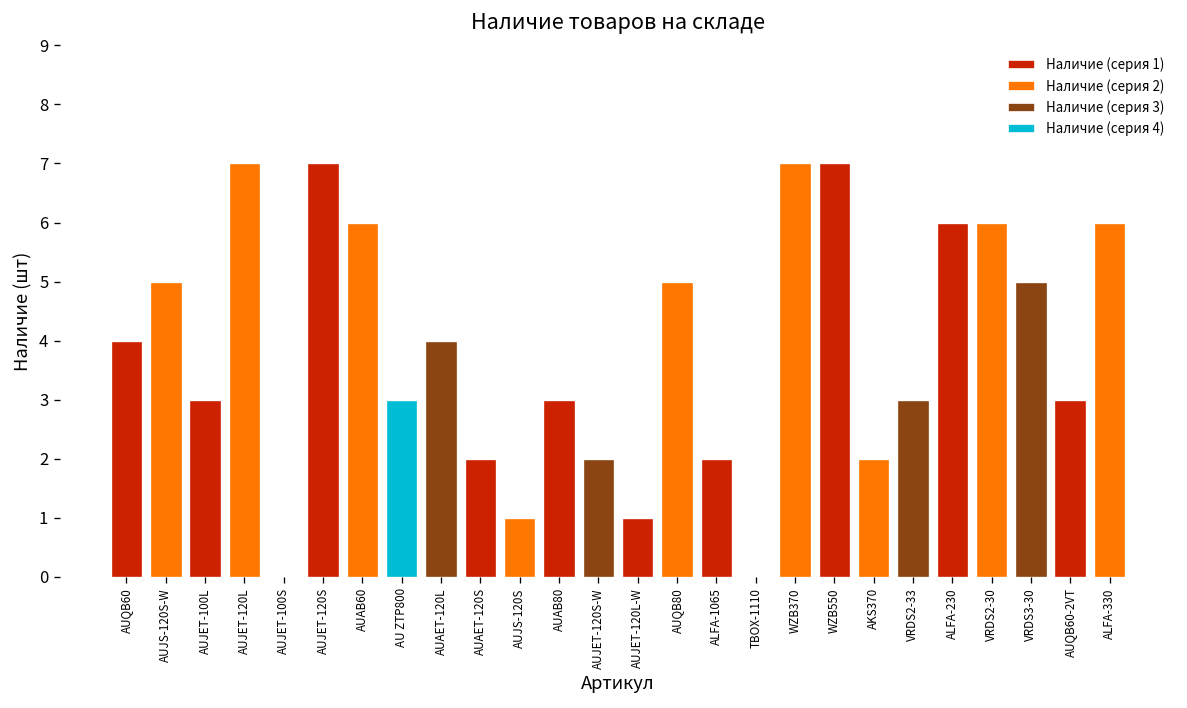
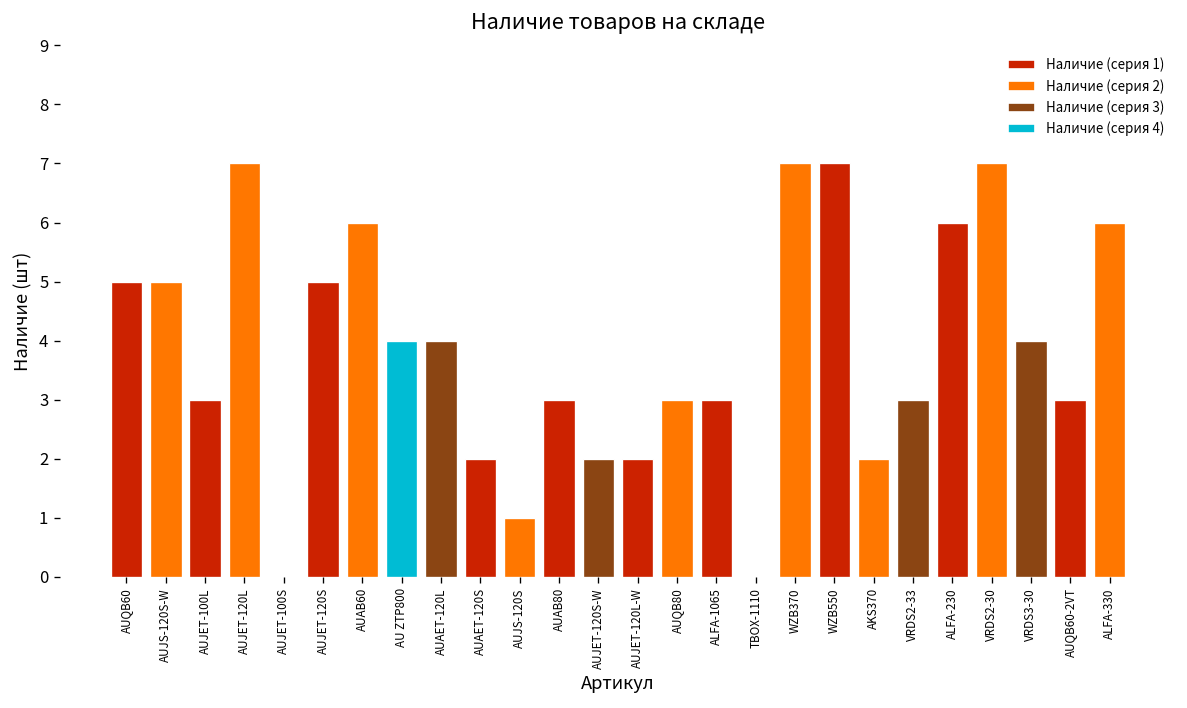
  {
-   "AUQB60": 4,
+   "AUQB60": 5,
    "AUJS-120S-W": 5,
    "AUJET-100L": 3,
    "AUJET-120L": 7,
    "AUJET-100S": 0,
-   "AUJET-120S": 7,
+   "AUJET-120S": 5,
    "AUAB60": 6,
-   "AU ZTP800": 3,
+   "AU ZTP800": 4,
    "AUAET-120L": 4,
    "AUAET-120S": 2,
    "AUJS-120S": 1,
    "AUAB80": 3,
    "AUJET-120S-W": 2,
-   "AUJET-120L-W": 1,
-   "AUQB80": 5,
-   "ALFA-1065": 2,
+   "AUJET-120L-W": 2,
+   "AUQB80": 3,
+   "ALFA-1065": 3,
    "TBOX-1110": 0,
    "WZB370": 7,
    "WZB550": 7,
    "AKS370": 2,
    "VRDS2-33": 3,
    "ALFA-230": 6,
-   "VRDS2-30": 6,
-   "VRDS3-30": 5,
+   "VRDS2-30": 7,
+   "VRDS3-30": 4,
    "AUQB60-2VT": 3,
    "ALFA-330": 6
  }
